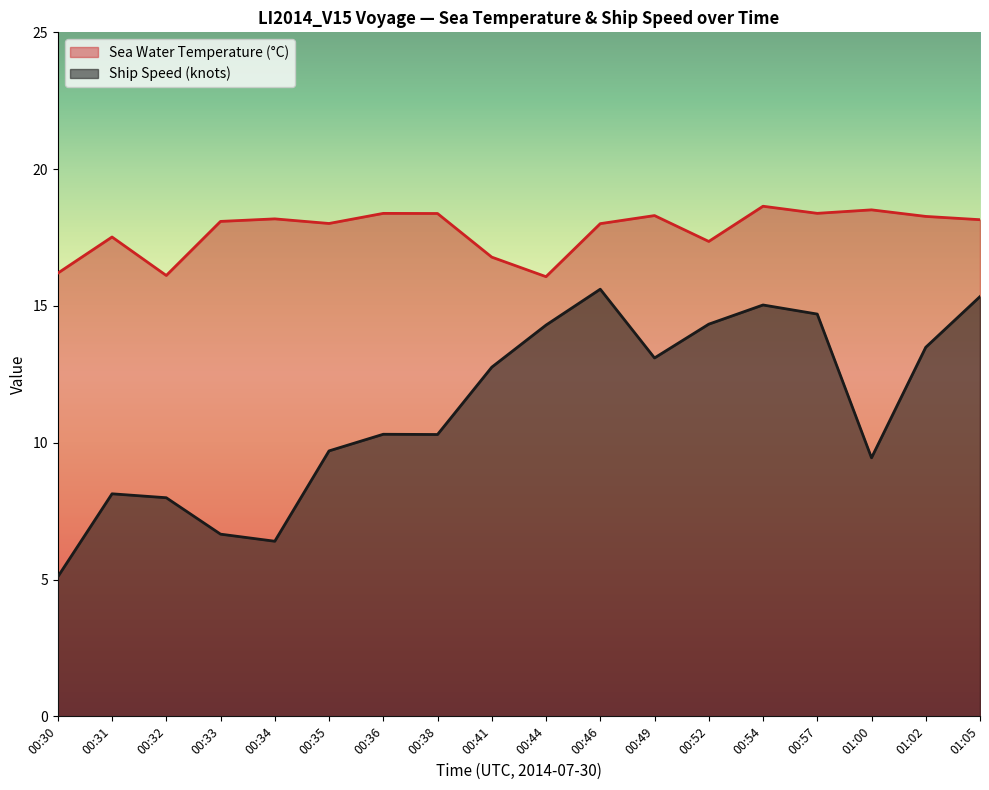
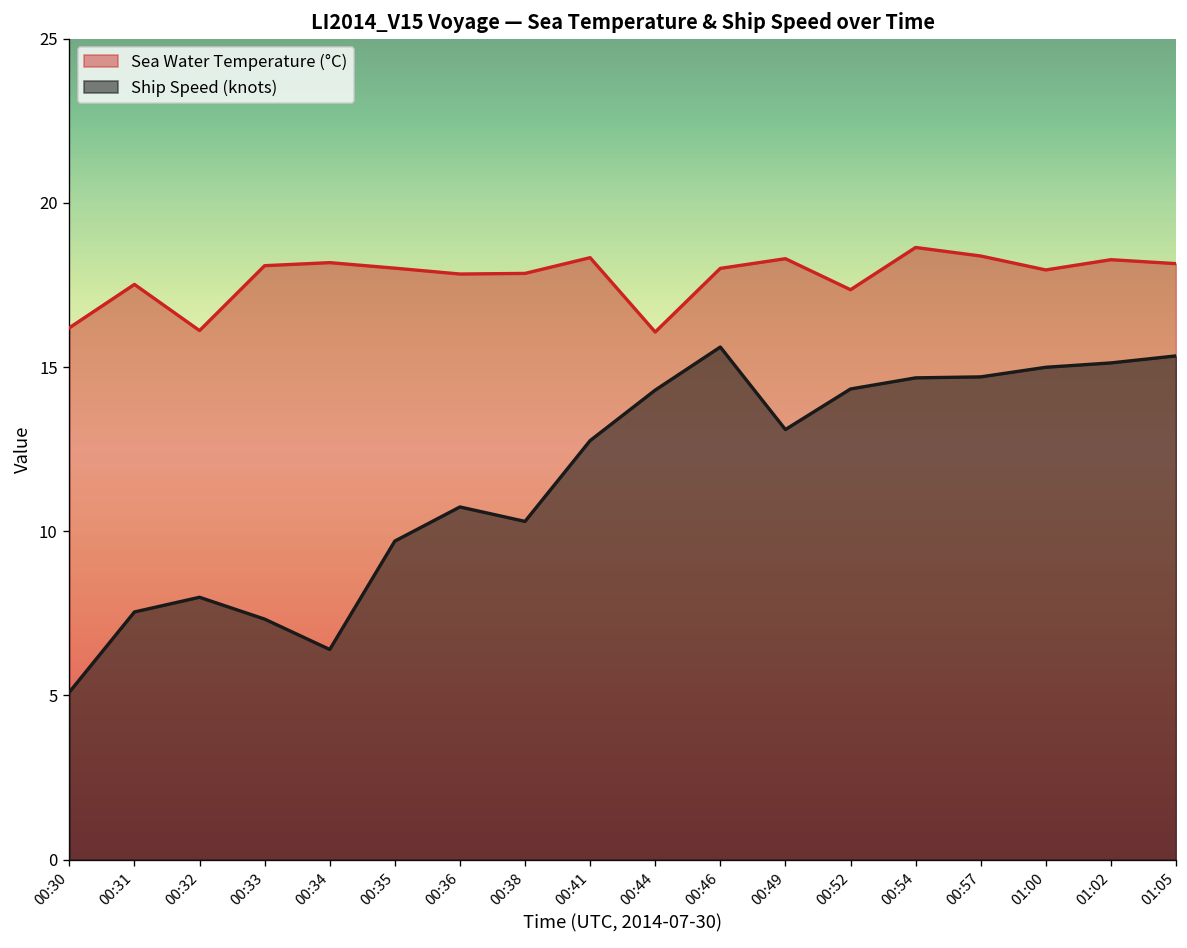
  {
    "Sea Water Temperature (°C)": {
      "00:30": 16.2,
      "00:31": 17.5,
      "00:32": 16.1,
      "00:33": 18.1,
      "00:34": 18.2,
      "00:35": 18.0,
-     "00:36": 18.4,
-     "00:38": 18.4,
-     "00:41": 16.8,
+     "00:36": 17.8,
+     "00:38": 17.9,
+     "00:41": 18.3,
      "00:44": 16.1,
      "00:46": 18.0,
      "00:49": 18.3,
      "00:52": 17.4,
      "00:54": 18.6,
      "00:57": 18.4,
-     "01:00": 18.5,
+     "01:00": 18.0,
      "01:02": 18.3,
      "01:05": 18.2
    },
    "Ship Speed (knots)": {
      "00:30": 5.1,
-     "00:31": 8.1,
+     "00:31": 7.5,
      "00:32": 8.0,
-     "00:33": 6.7,
+     "00:33": 7.3,
      "00:34": 6.4,
      "00:35": 9.7,
-     "00:36": 10.3,
+     "00:36": 10.7,
      "00:38": 10.3,
      "00:41": 12.8,
      "00:44": 14.3,
      "00:46": 15.6,
      "00:49": 13.1,
      "00:52": 14.3,
-     "00:54": 15.0,
+     "00:54": 14.7,
      "00:57": 14.7,
-     "01:00": 9.4,
-     "01:02": 13.5,
+     "01:00": 15.0,
+     "01:02": 15.1,
      "01:05": 15.3
    }
  }
